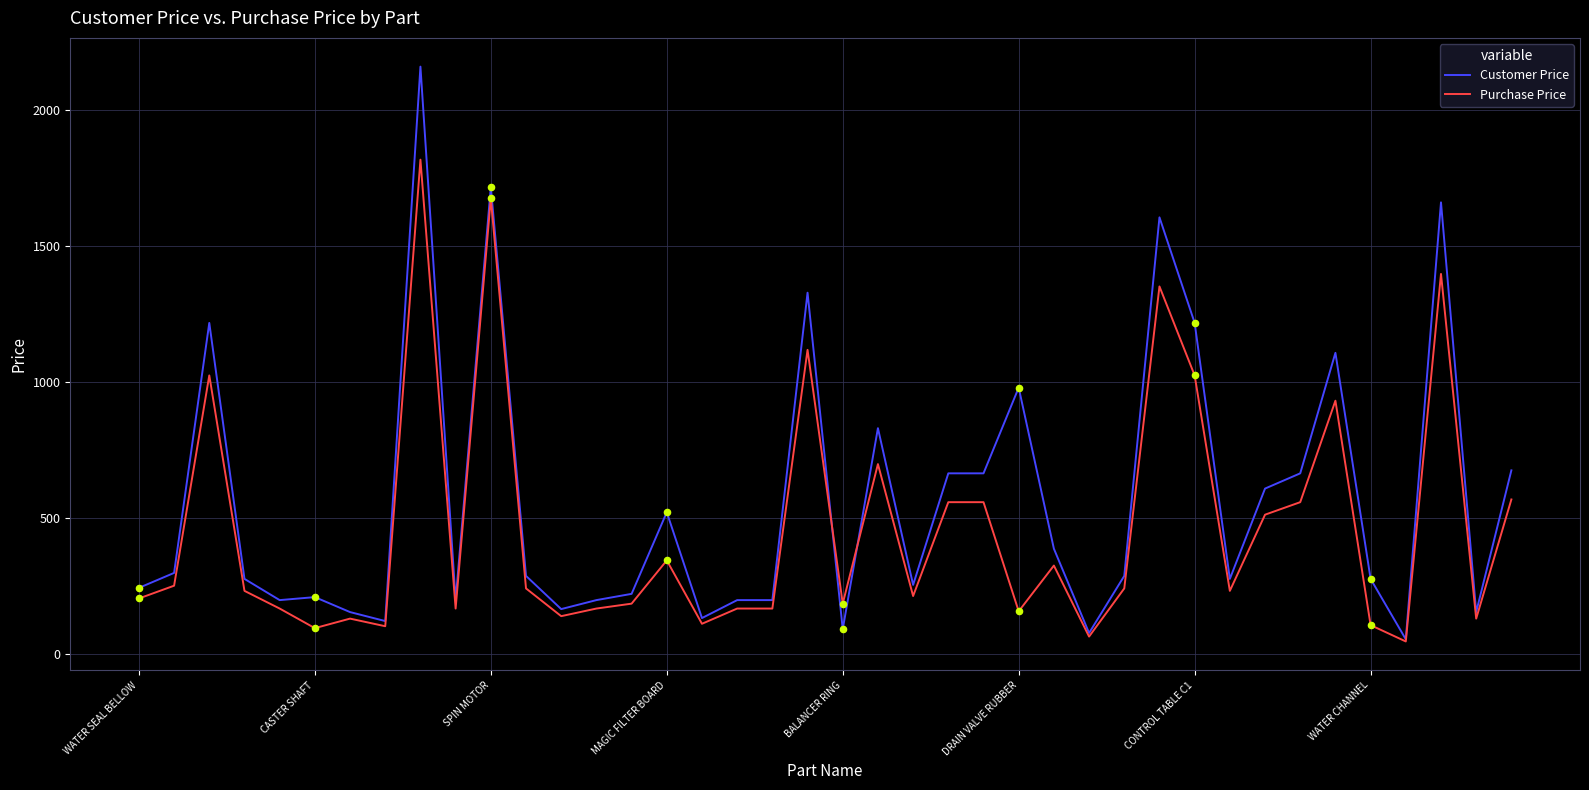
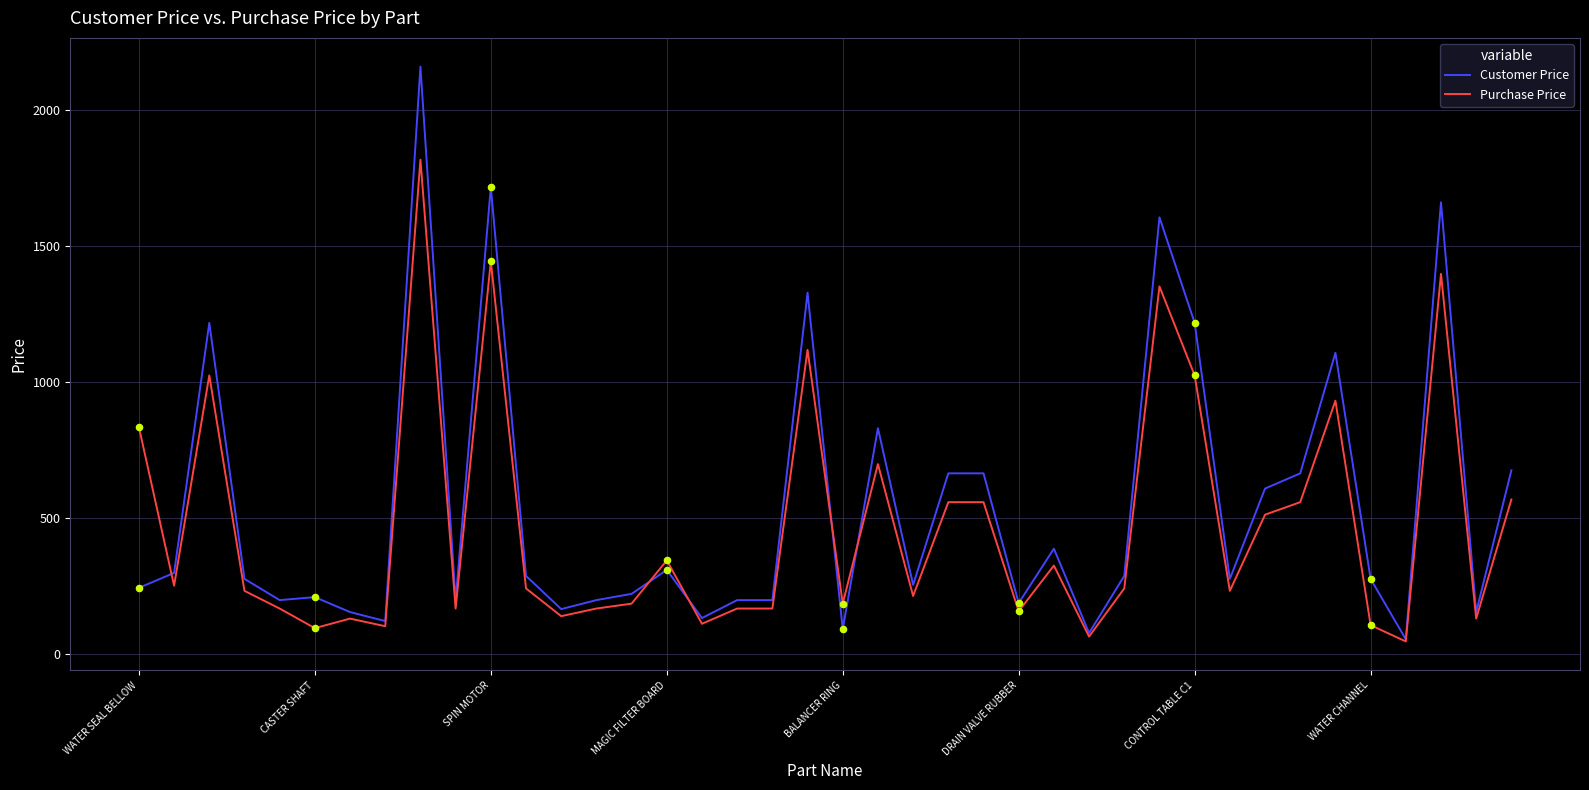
  {
    "Customer Price": {
-     "MAGIC FILTER BOARD": 520,
-     "DRAIN VALVE RUBBER": 980
+     "MAGIC FILTER BOARD": 310,
+     "DRAIN VALVE RUBBER": 190
    },
    "Purchase Price": {
-     "WATER SEAL BELLOW": 210,
-     "SPIN MOTOR": 1680
+     "WATER SEAL BELLOW": 840,
+     "SPIN MOTOR": 1450
    }
  }
